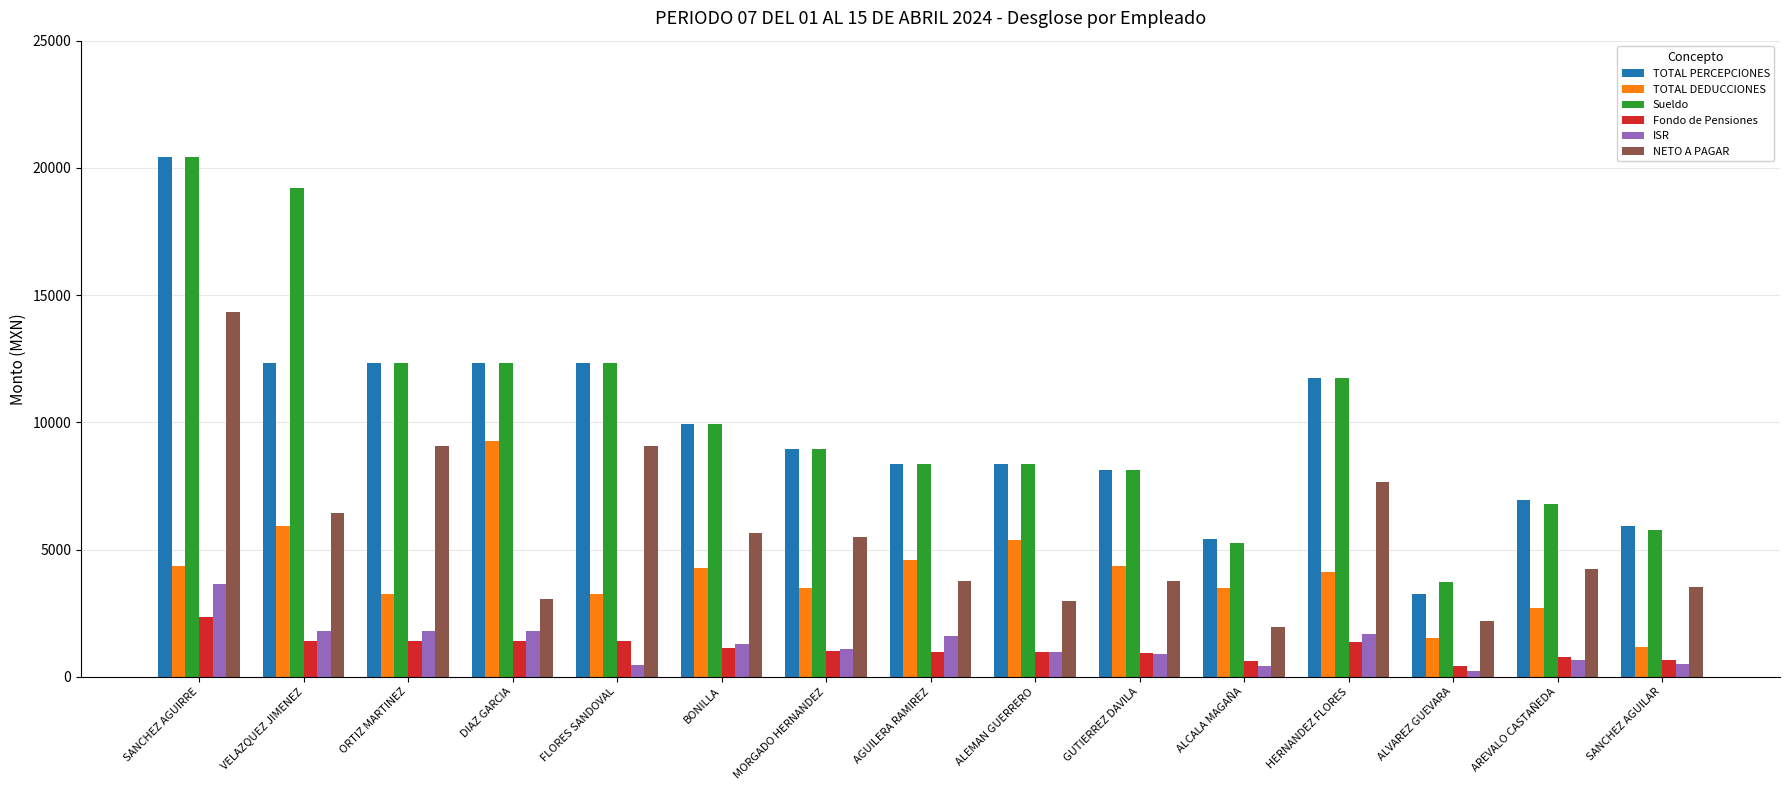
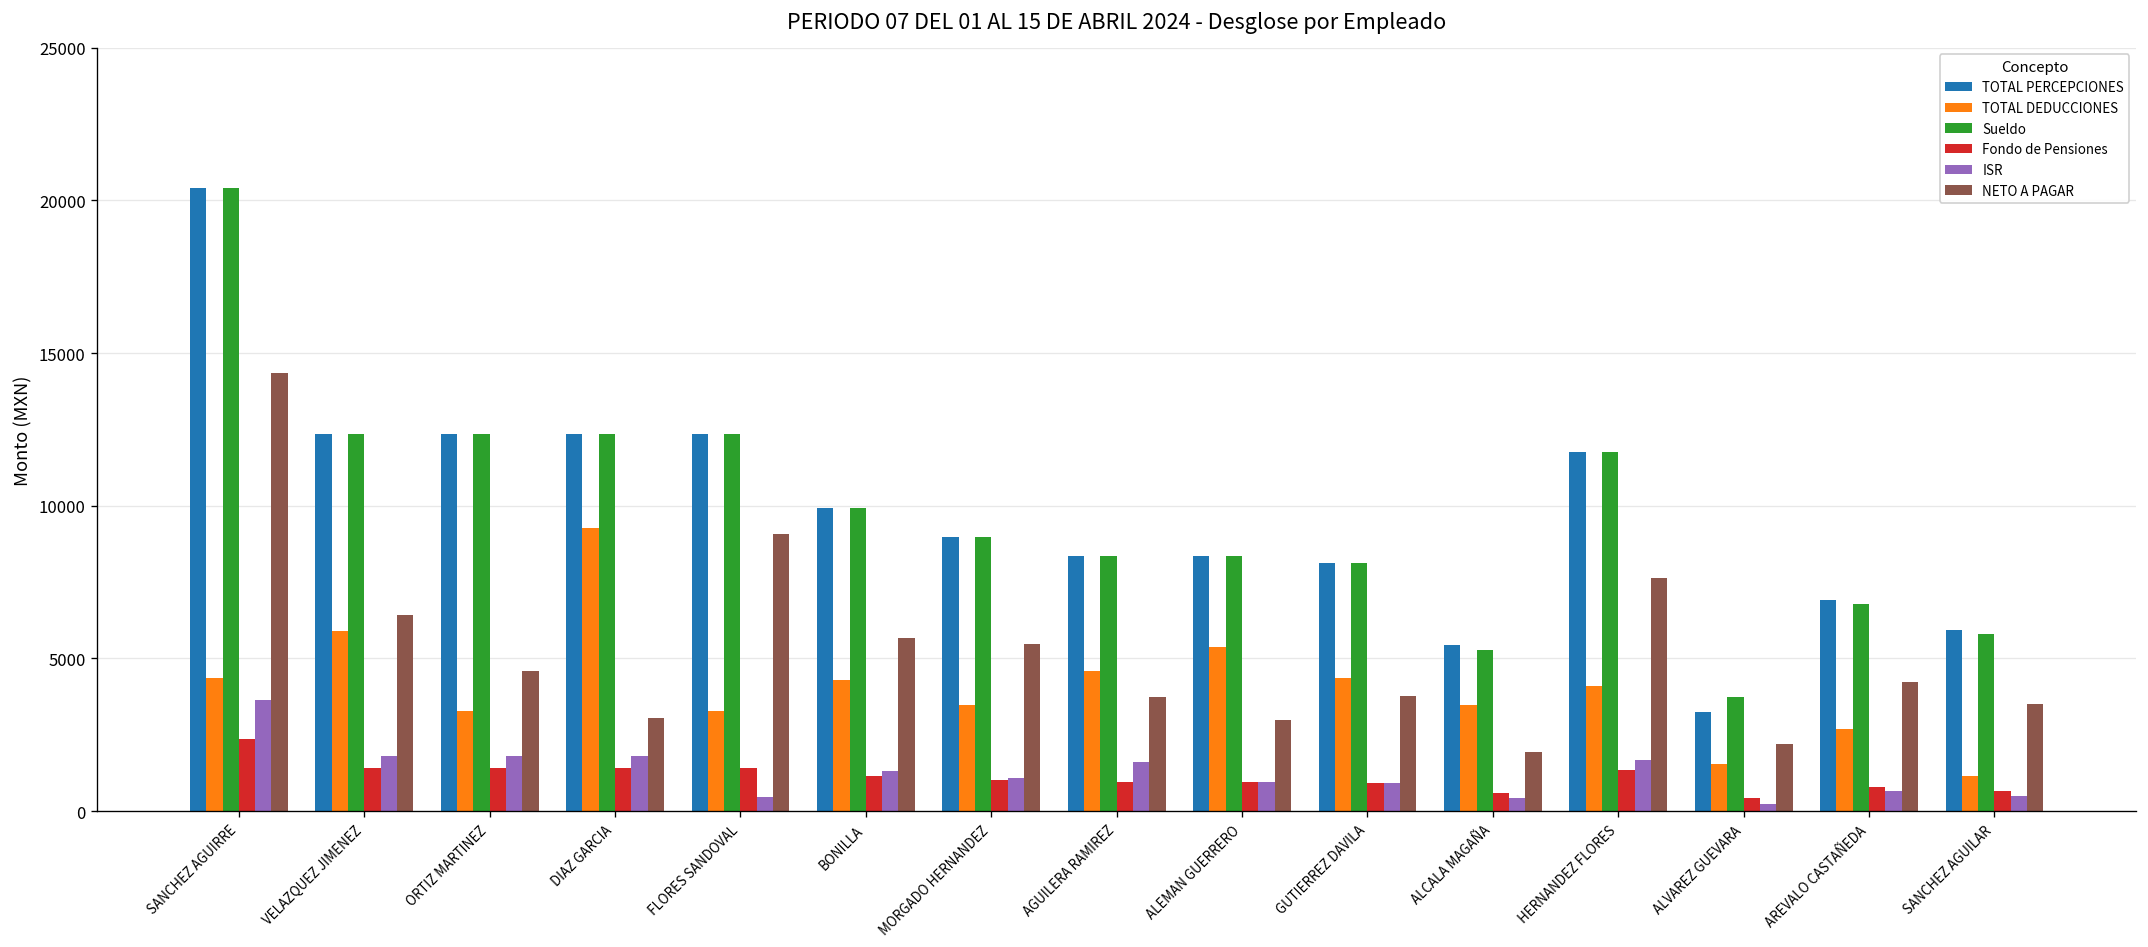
  {
    "TOTAL PERCEPCIONES": {
      "SANCHEZ AGUIRRE": 20400,
      "VELAZQUEZ JIMENEZ": 12300,
      "ORTIZ MARTINEZ": 12300,
      "DIAZ GARCIA": 12300,
      "FLORES SANDOVAL": 12300,
      "BONILLA": 9900,
      "MORGADO HERNANDEZ": 9000,
      "AGUILERA RAMIREZ": 8400,
      "ALEMAN GUERRERO": 8400,
      "GUTIERREZ DAVILA": 8100,
      "ALCALA MAGAÑA": 5400,
      "HERNANDEZ FLORES": 11800,
      "ALVAREZ GUEVARA": 3200,
      "AREVALO CASTAÑEDA": 6900,
      "SANCHEZ AGUILAR": 5900
    },
    "TOTAL DEDUCCIONES": {
      "SANCHEZ AGUIRRE": 4400,
      "VELAZQUEZ JIMENEZ": 5900,
      "ORTIZ MARTINEZ": 3300,
      "DIAZ GARCIA": 9300,
      "FLORES SANDOVAL": 3300,
      "BONILLA": 4300,
      "MORGADO HERNANDEZ": 3500,
      "AGUILERA RAMIREZ": 4600,
      "ALEMAN GUERRERO": 5400,
      "GUTIERREZ DAVILA": 4400,
      "ALCALA MAGAÑA": 3500,
      "HERNANDEZ FLORES": 4100,
      "ALVAREZ GUEVARA": 1500,
      "AREVALO CASTAÑEDA": 2700,
      "SANCHEZ AGUILAR": 1200
    },
    "Sueldo": {
      "SANCHEZ AGUIRRE": 20400,
-     "VELAZQUEZ JIMENEZ": 19200,
+     "VELAZQUEZ JIMENEZ": 12300,
      "ORTIZ MARTINEZ": 12300,
      "DIAZ GARCIA": 12300,
      "FLORES SANDOVAL": 12300,
      "BONILLA": 9900,
      "MORGADO HERNANDEZ": 9000,
      "AGUILERA RAMIREZ": 8400,
      "ALEMAN GUERRERO": 8400,
      "GUTIERREZ DAVILA": 8100,
      "ALCALA MAGAÑA": 5300,
      "HERNANDEZ FLORES": 11800,
      "ALVAREZ GUEVARA": 3700,
      "AREVALO CASTAÑEDA": 6800,
      "SANCHEZ AGUILAR": 5800
    },
    "Fondo de Pensiones": {
      "SANCHEZ AGUIRRE": 2300,
      "VELAZQUEZ JIMENEZ": 1400,
      "ORTIZ MARTINEZ": 1400,
      "DIAZ GARCIA": 1400,
      "FLORES SANDOVAL": 1400,
      "BONILLA": 1100,
      "MORGADO HERNANDEZ": 1000,
      "AGUILERA RAMIREZ": 1000,
      "ALEMAN GUERRERO": 1000,
      "GUTIERREZ DAVILA": 900,
      "ALCALA MAGAÑA": 600,
      "HERNANDEZ FLORES": 1400,
      "ALVAREZ GUEVARA": 400,
      "AREVALO CASTAÑEDA": 800,
      "SANCHEZ AGUILAR": 700
    },
    "ISR": {
      "SANCHEZ AGUIRRE": 3600,
      "VELAZQUEZ JIMENEZ": 1800,
      "ORTIZ MARTINEZ": 1800,
      "DIAZ GARCIA": 1800,
      "FLORES SANDOVAL": 500,
      "BONILLA": 1300,
      "MORGADO HERNANDEZ": 1100,
      "AGUILERA RAMIREZ": 1600,
      "ALEMAN GUERRERO": 1000,
      "GUTIERREZ DAVILA": 900,
      "ALCALA MAGAÑA": 400,
      "HERNANDEZ FLORES": 1700,
      "ALVAREZ GUEVARA": 200,
      "AREVALO CASTAÑEDA": 700,
      "SANCHEZ AGUILAR": 500
    },
    "NETO A PAGAR": {
      "SANCHEZ AGUIRRE": 14400,
      "VELAZQUEZ JIMENEZ": 6400,
-     "ORTIZ MARTINEZ": 9100,
+     "ORTIZ MARTINEZ": 4600,
      "DIAZ GARCIA": 3100,
      "FLORES SANDOVAL": 9100,
      "BONILLA": 5700,
      "MORGADO HERNANDEZ": 5500,
      "AGUILERA RAMIREZ": 3700,
      "ALEMAN GUERRERO": 3000,
      "GUTIERREZ DAVILA": 3800,
      "ALCALA MAGAÑA": 1900,
      "HERNANDEZ FLORES": 7600,
      "ALVAREZ GUEVARA": 2200,
      "AREVALO CASTAÑEDA": 4200,
      "SANCHEZ AGUILAR": 3500
    }
  }
